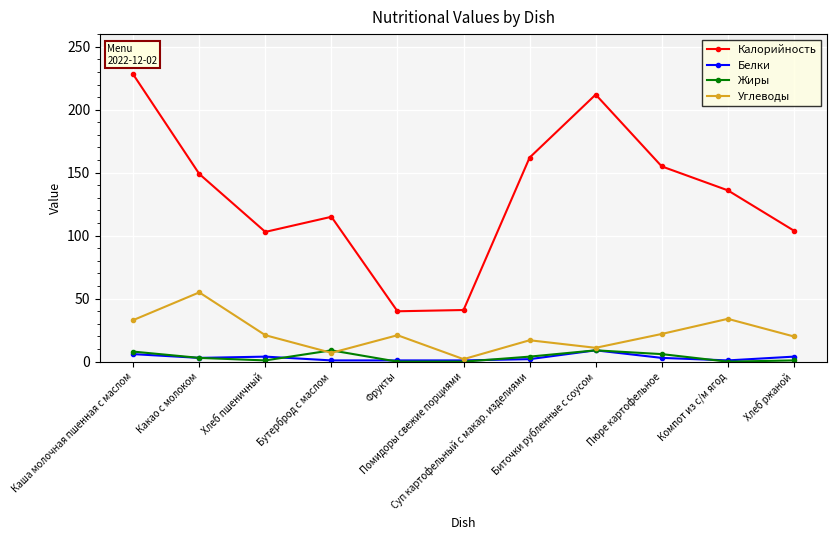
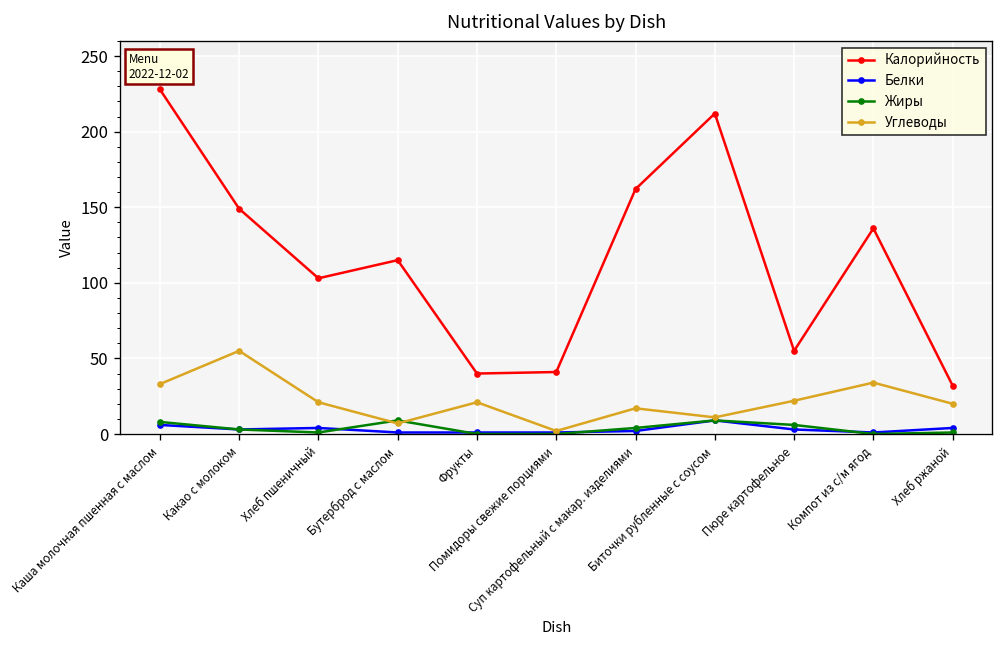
  {
    "Калорийность": {
      "Какао с молоком": 149,
      "Хлеб пшеничный": 103,
      "Бутерброд с маслом": 115,
      "Фрукты": 40,
      "Помидоры свежие порциями": 41,
      "Суп картофельный с макар. изделиями": 162,
      "Биточки рубленные с соусом": 212,
-     "Пюре картофельное": 155,
+     "Пюре картофельное": 55,
      "Компот из с/м ягод": 136,
-     "Хлеб ржаной": 104
+     "Хлеб ржаной": 32
    },
    "Белки": {
      "Хлеб пшеничный": 4,
      "Бутерброд с маслом": 1,
      "Суп картофельный с макар. изделиями": 2,
      "Пюре картофельное": 3,
      "Хлеб ржаной": 4
    },
    "Жиры": {
      "Хлеб пшеничный": 1,
      "Бутерброд с маслом": 9,
      "Суп картофельный с макар. изделиями": 4,
      "Пюре картофельное": 6,
      "Хлеб ржаной": 1
    },
    "Углеводы": {
      "Каша молочная пшенная с маслом": 33,
      "Какао с молоком": 55,
      "Хлеб пшеничный": 21,
      "Бутерброд с маслом": 7,
      "Фрукты": 21,
      "Суп картофельный с макар. изделиями": 17,
      "Пюре картофельное": 22,
      "Компот из с/м ягод": 34,
      "Хлеб ржаной": 20
    }
  }
